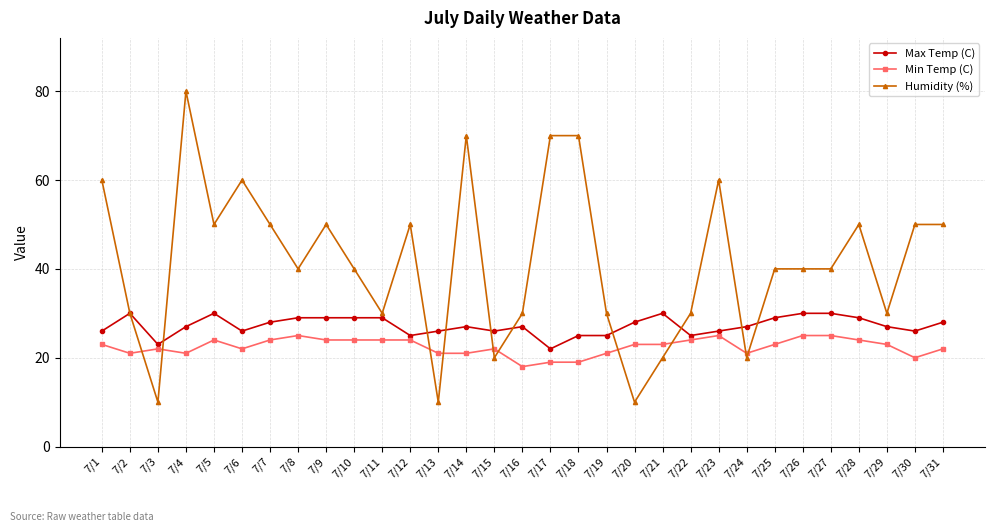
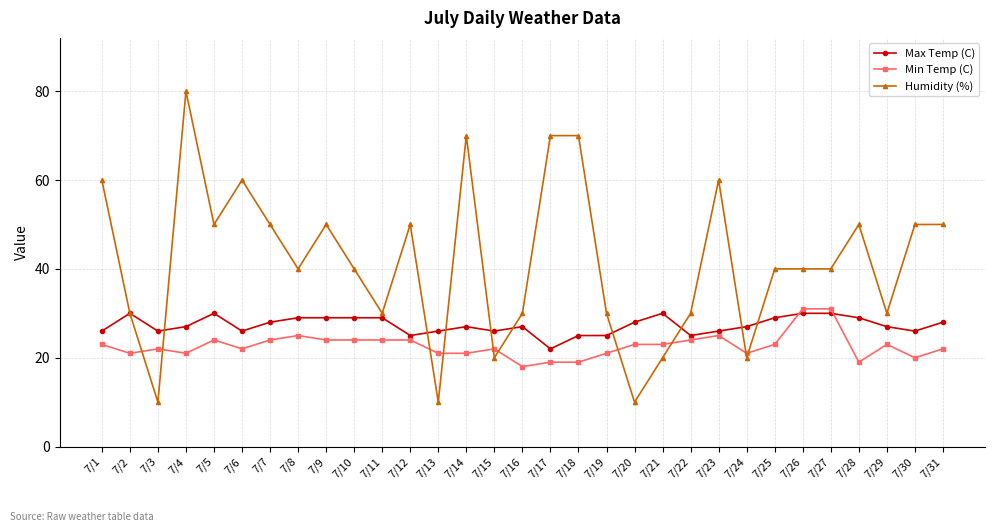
  {
    "Max Temp (C)": {
      "7/1": 26,
-     "7/3": 23,
+     "7/3": 26,
      "7/4": 27,
      "7/5": 30,
      "7/6": 26,
      "7/7": 28,
      "7/8": 29,
      "7/9": 29,
      "7/10": 29,
      "7/11": 29,
      "7/12": 25,
      "7/13": 26,
      "7/14": 27,
      "7/15": 26,
      "7/16": 27,
      "7/17": 22,
      "7/18": 25,
      "7/19": 25,
      "7/20": 28,
      "7/21": 30,
      "7/22": 25,
      "7/23": 26,
      "7/24": 27,
      "7/25": 29,
      "7/26": 30,
      "7/27": 30,
      "7/28": 29,
      "7/29": 27,
      "7/30": 26,
      "7/31": 28
    },
    "Min Temp (C)": {
      "7/1": 23,
      "7/2": 21,
      "7/3": 22,
      "7/4": 21,
      "7/5": 24,
      "7/6": 22,
      "7/7": 24,
      "7/8": 25,
      "7/9": 24,
      "7/10": 24,
      "7/11": 24,
      "7/12": 24,
      "7/13": 21,
      "7/14": 21,
      "7/15": 22,
      "7/16": 18,
      "7/17": 19,
      "7/18": 19,
      "7/19": 21,
      "7/20": 23,
      "7/21": 23,
      "7/22": 24,
      "7/23": 25,
      "7/24": 21,
      "7/25": 23,
-     "7/26": 25,
-     "7/27": 25,
-     "7/28": 24,
+     "7/26": 31,
+     "7/27": 31,
+     "7/28": 19,
      "7/29": 23,
      "7/30": 20,
      "7/31": 22
    },
    "Humidity (%)": {
      "7/1": 60,
      "7/3": 10,
      "7/4": 80,
      "7/5": 50,
      "7/6": 60,
      "7/7": 50,
      "7/8": 40,
      "7/9": 50,
      "7/10": 40,
      "7/11": 30,
      "7/12": 50,
      "7/13": 10,
      "7/14": 70,
      "7/15": 20,
      "7/16": 30,
      "7/17": 70,
      "7/18": 70,
      "7/19": 30,
      "7/20": 10,
      "7/21": 20,
      "7/22": 30,
      "7/23": 60,
      "7/24": 20,
      "7/25": 40,
      "7/26": 40,
      "7/27": 40,
      "7/28": 50,
      "7/29": 30,
      "7/30": 50,
      "7/31": 50
    }
  }
